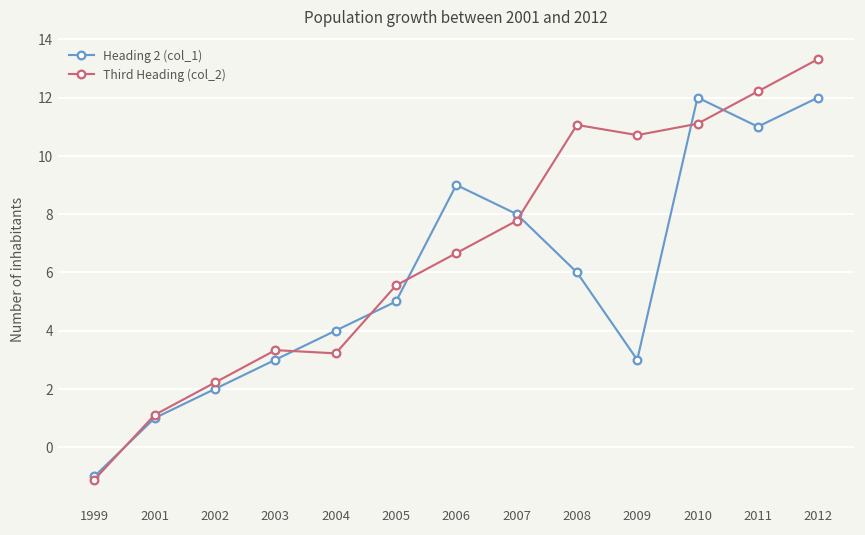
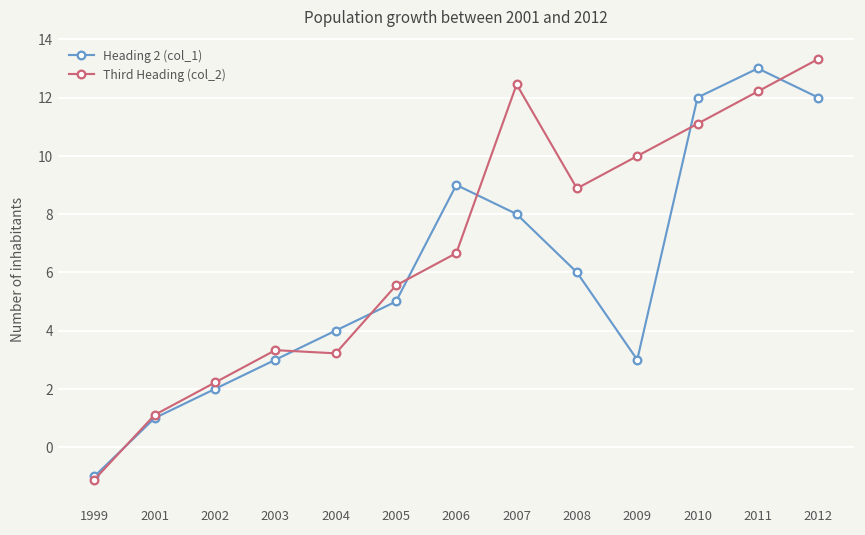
  {
    "Heading 2 (col_1)": {
      "1999": -1,
      "2001": 1,
      "2002": 2,
      "2003": 3,
      "2004": 4,
      "2005": 5,
      "2006": 9,
      "2007": 8,
      "2008": 6,
      "2009": 3,
      "2010": 12,
-     "2011": 11,
+     "2011": 13,
      "2012": 12
    },
    "Third Heading (col_2)": {
      "1999": -1.1,
      "2001": 1.1,
      "2002": 2.2,
      "2003": 3.3,
      "2004": 3.2,
      "2005": 5.6,
      "2006": 6.7,
-     "2007": 7.8,
-     "2008": 11.1,
-     "2009": 10.7,
+     "2007": 12.5,
+     "2008": 8.9,
+     "2009": 10.0,
      "2010": 11.1,
      "2011": 12.2,
      "2012": 13.3
    }
  }
